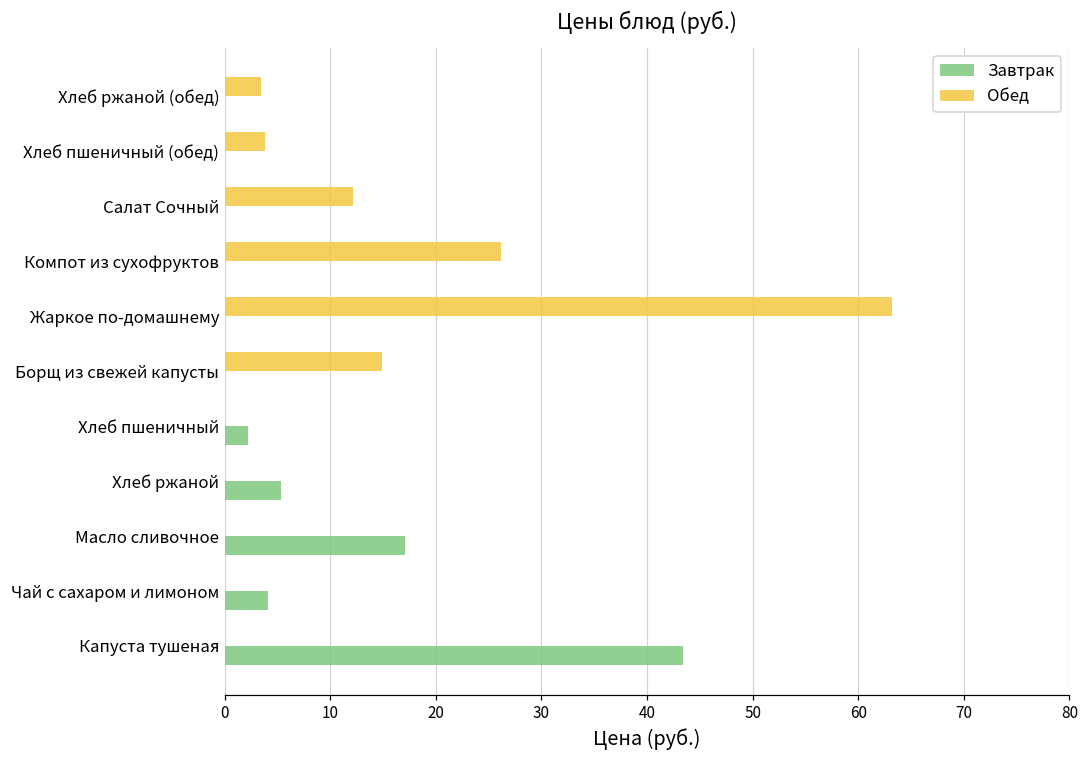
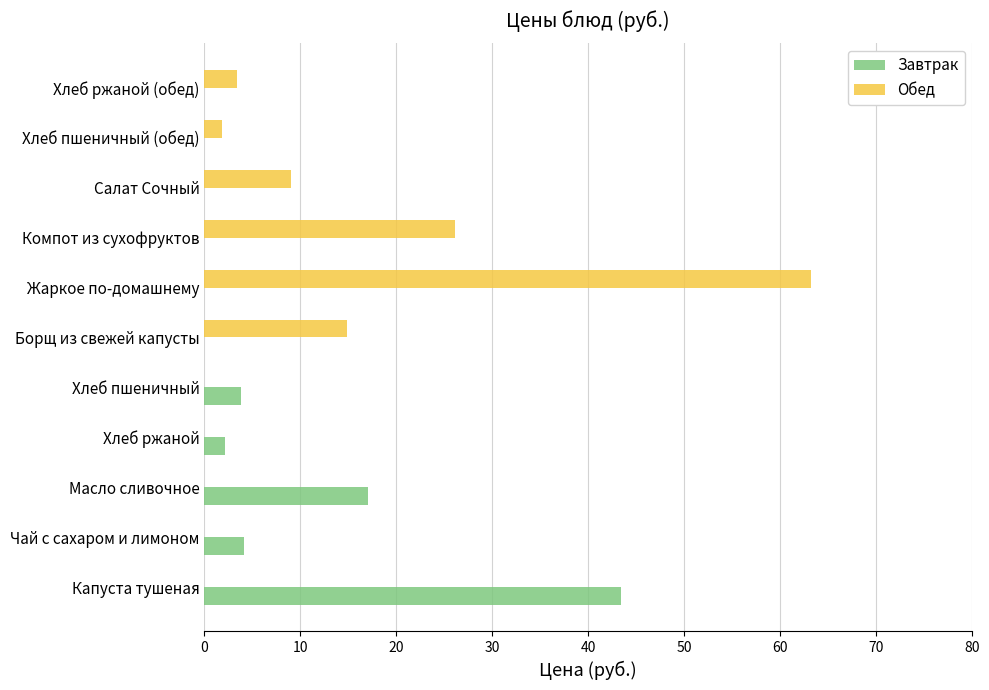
  {
    "Завтрак": {
      "Хлеб ржаной (обед)": 0,
      "Хлеб пшеничный (обед)": 0,
      "Салат Сочный": 0,
      "Компот из сухофруктов": 0,
      "Жаркое по-домашнему": 0,
      "Борщ из свежей капусты": 0,
-     "Хлеб пшеничный": 2,
-     "Хлеб ржаной": 5,
+     "Хлеб пшеничный": 4,
+     "Хлеб ржаной": 2,
      "Масло сливочное": 17,
      "Чай с сахаром и лимоном": 4,
      "Капуста тушеная": 43
    },
    "Обед": {
      "Хлеб ржаной (обед)": 3,
-     "Хлеб пшеничный (обед)": 4,
-     "Салат Сочный": 12,
+     "Хлеб пшеничный (обед)": 2,
+     "Салат Сочный": 9,
      "Компот из сухофруктов": 26,
      "Жаркое по-домашнему": 63,
      "Борщ из свежей капусты": 15,
      "Хлеб пшеничный": 0,
      "Хлеб ржаной": 0,
      "Масло сливочное": 0,
      "Чай с сахаром и лимоном": 0,
      "Капуста тушеная": 0
    }
  }
